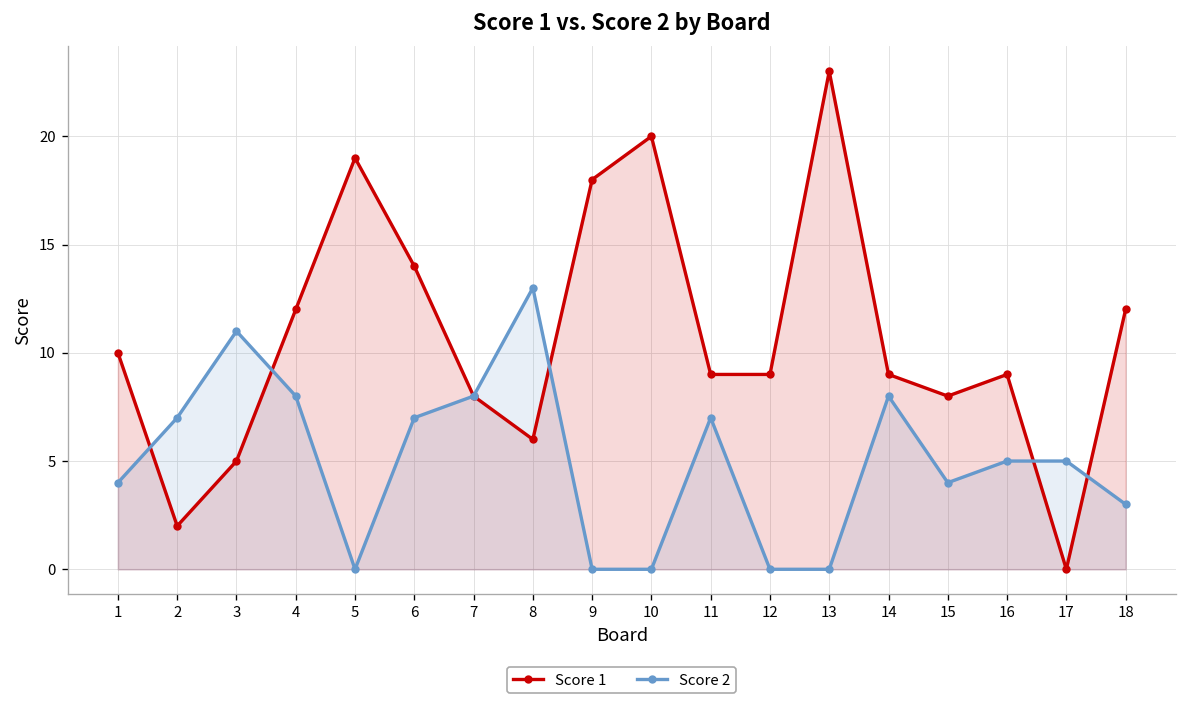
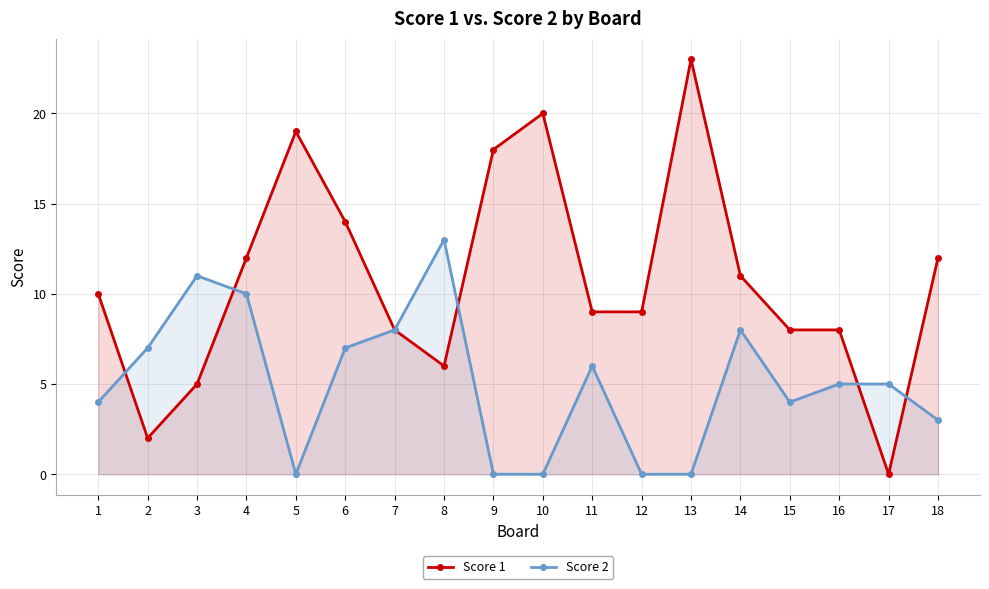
  {
    "Score 1": {
      "1": 10,
      "2": 2,
      "3": 5,
      "4": 12,
      "5": 19,
      "6": 14,
      "8": 6,
      "9": 18,
      "10": 20,
      "11": 9,
      "12": 9,
      "13": 23,
-     "14": 9,
+     "14": 11,
      "15": 8,
-     "16": 9,
+     "16": 8,
      "17": 0,
      "18": 12
    },
    "Score 2": {
      "1": 4,
      "2": 7,
      "3": 11,
-     "4": 8,
+     "4": 10,
      "5": 0,
      "6": 7,
      "8": 13,
      "9": 0,
      "10": 0,
-     "11": 7,
+     "11": 6,
      "12": 0,
      "13": 0,
      "14": 8,
      "15": 4,
      "16": 5,
      "17": 5,
      "18": 3
    }
  }
